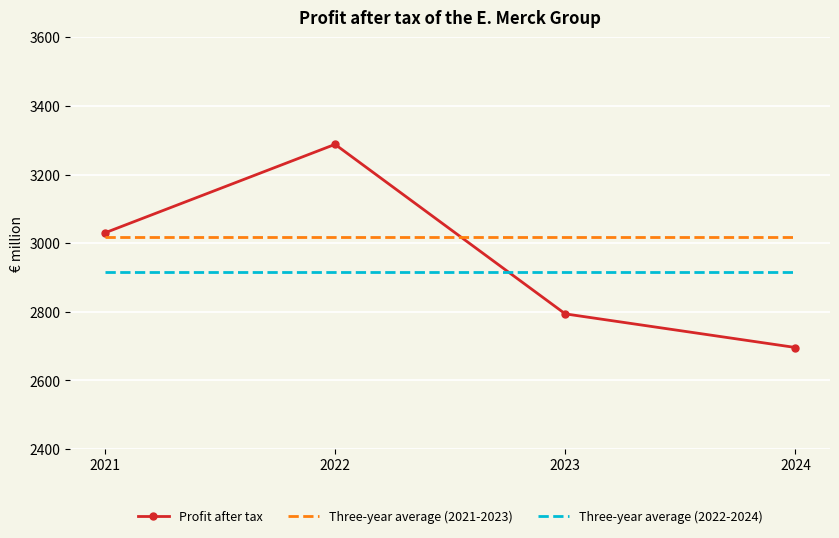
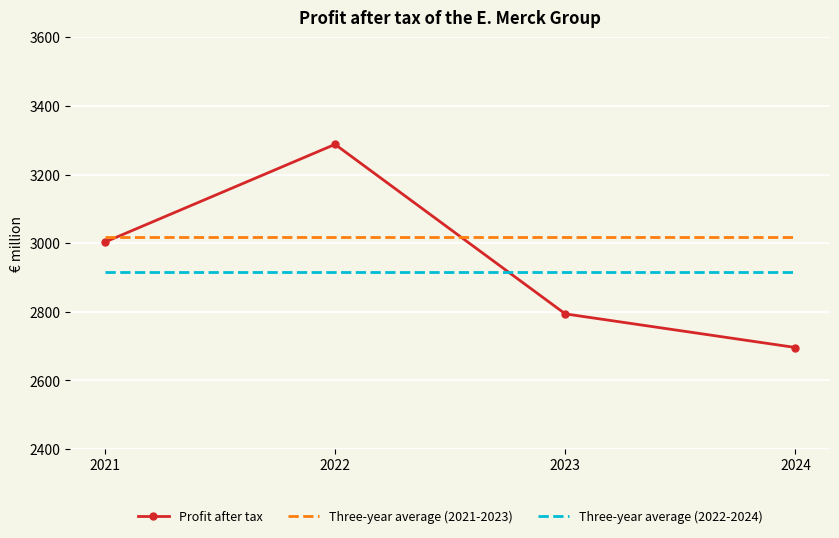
  {
    "Profit after tax": {
-     "2021": 3030,
+     "2021": 3000,
      "2022": 3290,
      "2023": 2790,
      "2024": 2700
    },
    "Three-year average (2021-2023)": {
      "2021": 3020,
      "2022": 3020,
      "2023": 3020,
      "2024": 3020
    },
    "Three-year average (2022-2024)": {
      "2021": 2920,
      "2022": 2920,
      "2023": 2920,
      "2024": 2920
    }
  }
